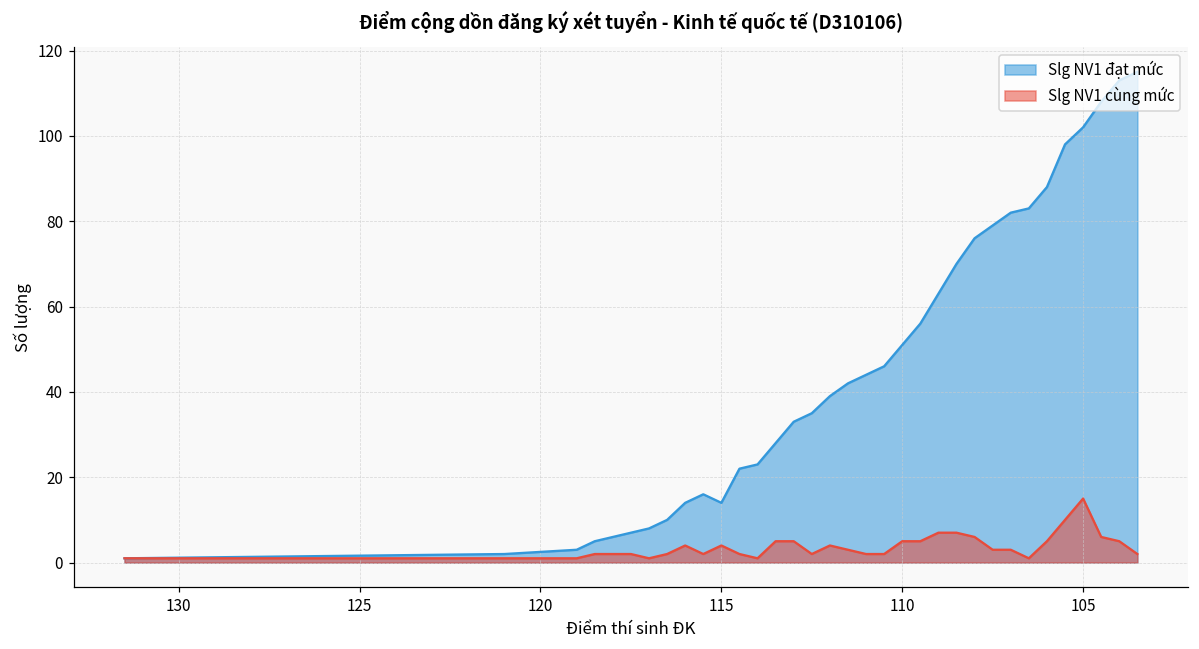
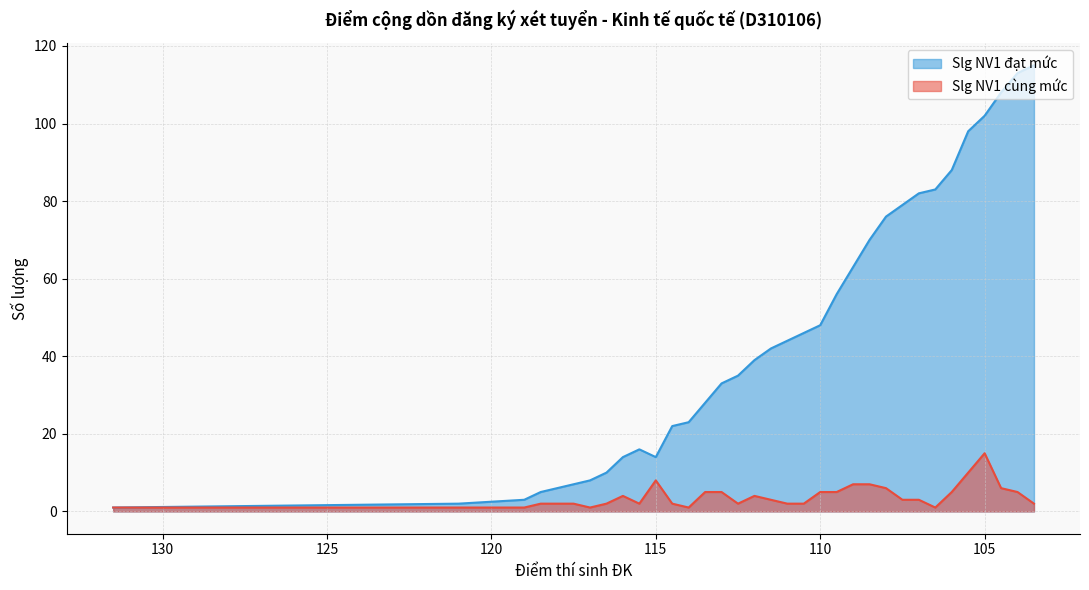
  {
    "Slg NV1 đạt mức": {
      "115": 14,
-     "110": 51,
+     "110": 48,
      "105": 102
    },
    "Slg NV1 cùng mức": {
-     "115": 4,
+     "115": 8,
      "110": 5,
      "105": 15
    }
  }
